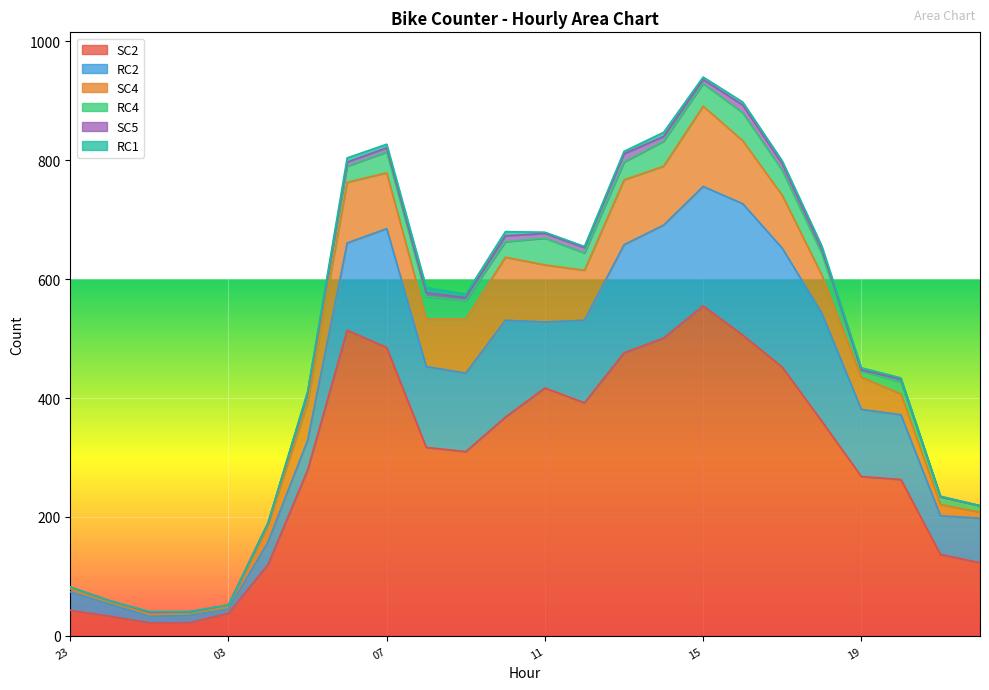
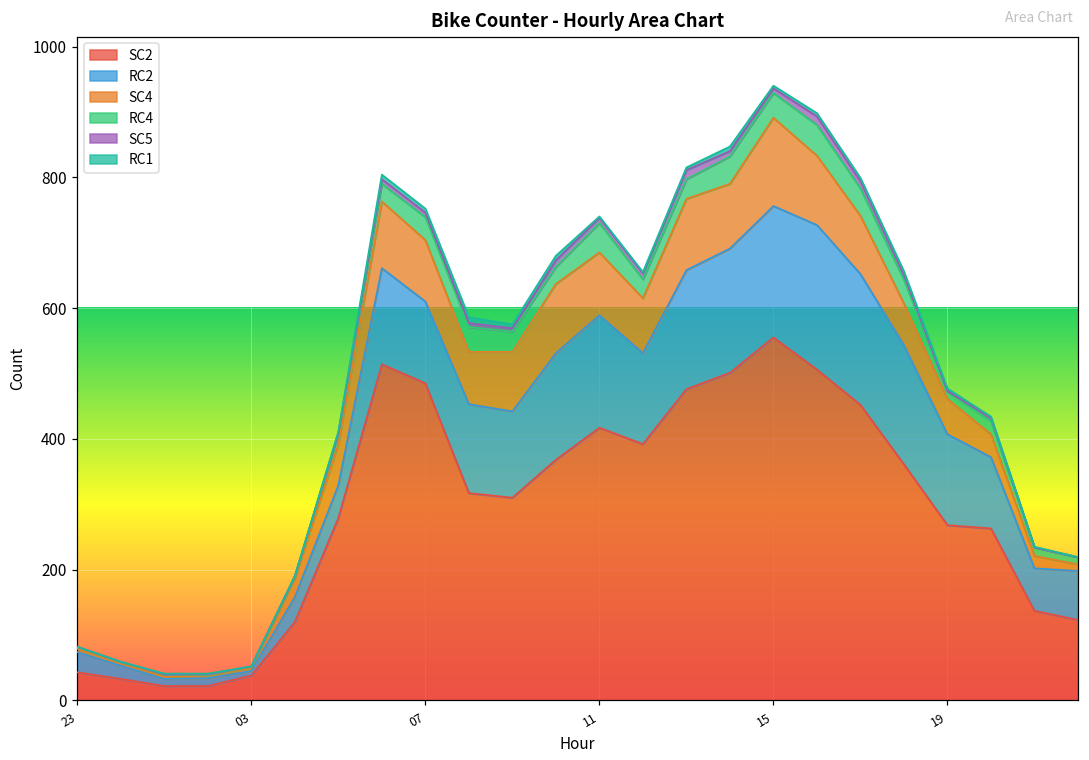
  {
    "RC2": {
      "23": 30,
      "03": 10,
-     "07": 200,
-     "11": 110,
+     "07": 130,
+     "11": 170,
      "15": 200,
-     "19": 110
+     "19": 140
    },
    "SC5": {
      "07": 10
    }
  }
